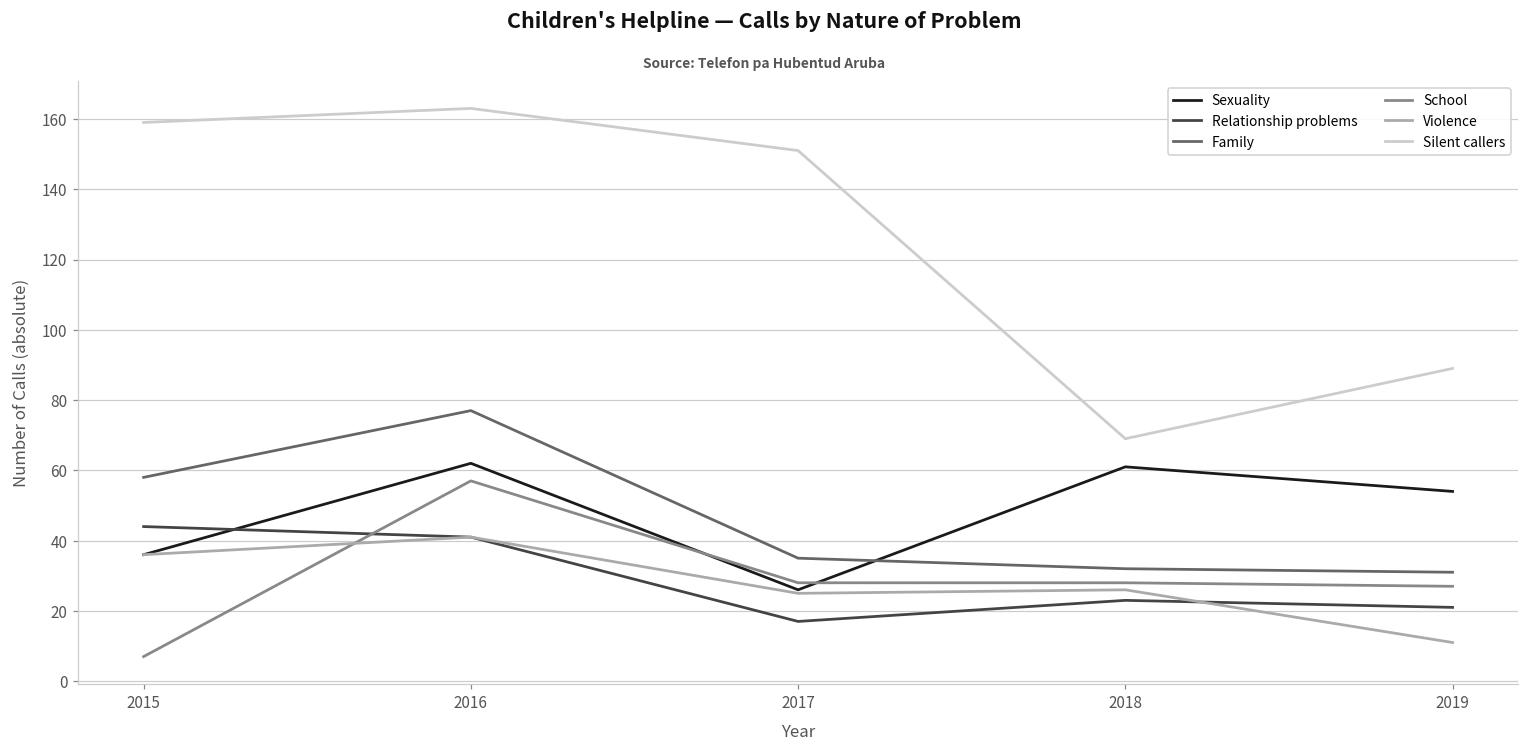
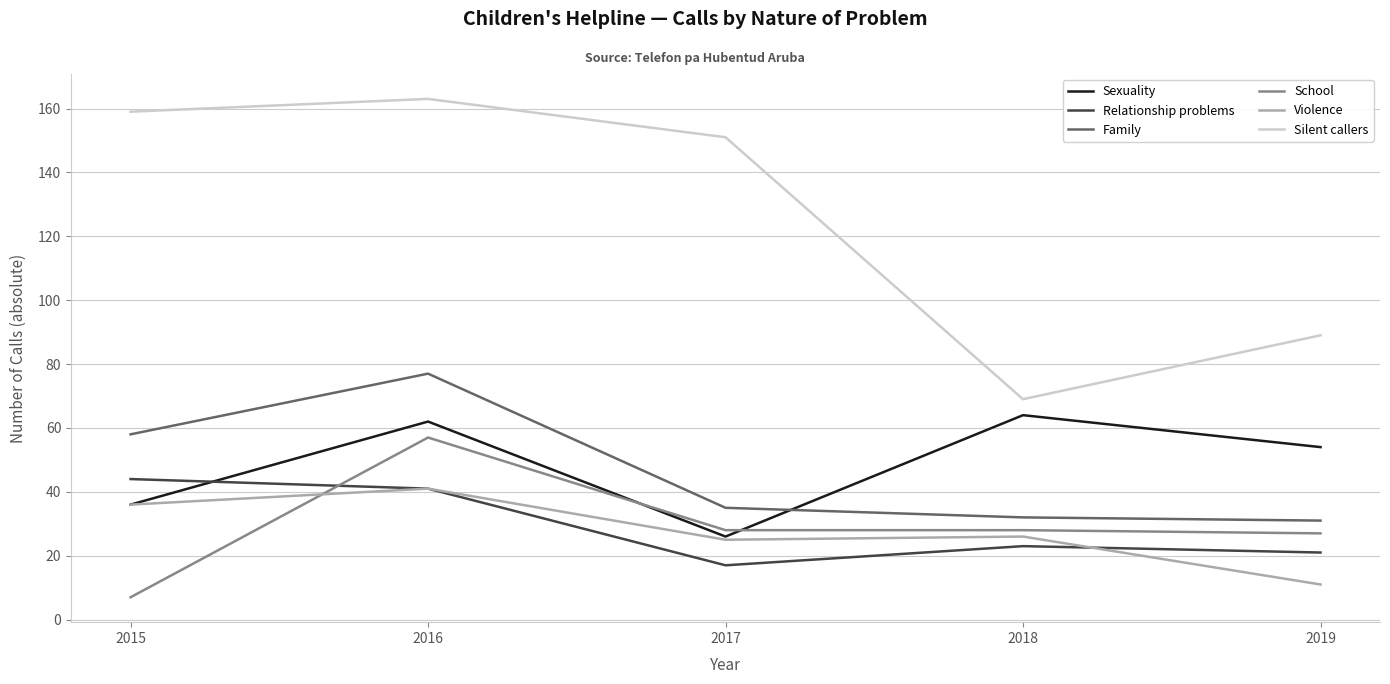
  {
    "Sexuality": {
      "2016": 62,
      "2017": 26,
-     "2018": 61,
+     "2018": 64,
      "2019": 54
    }
  }
